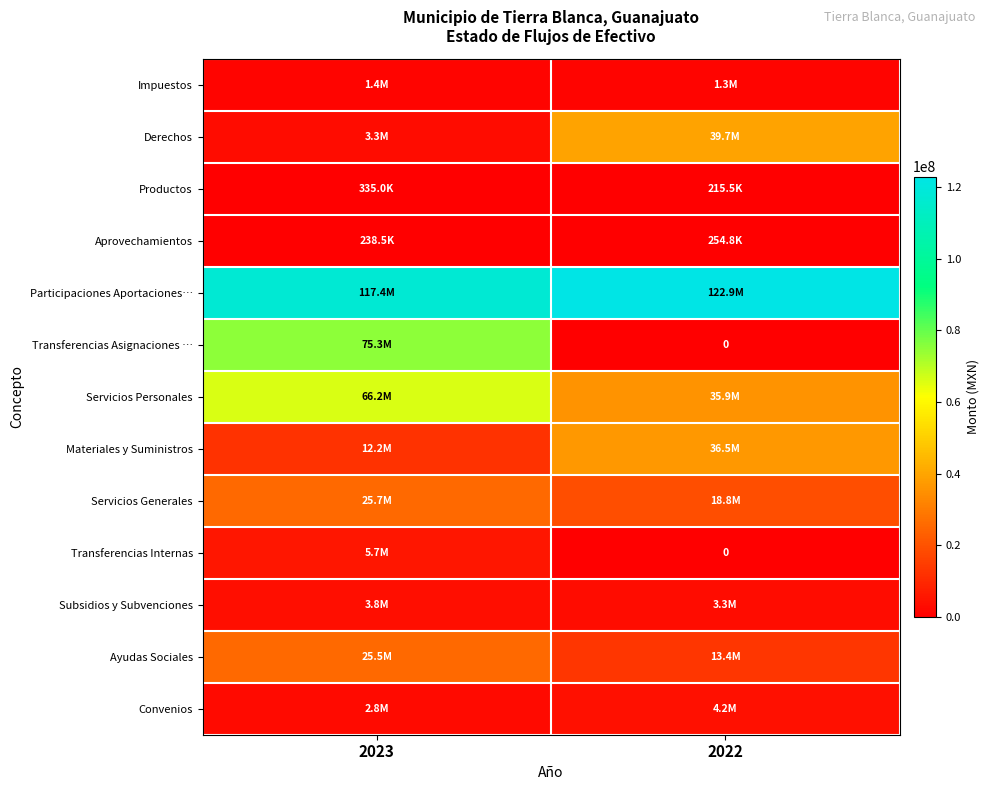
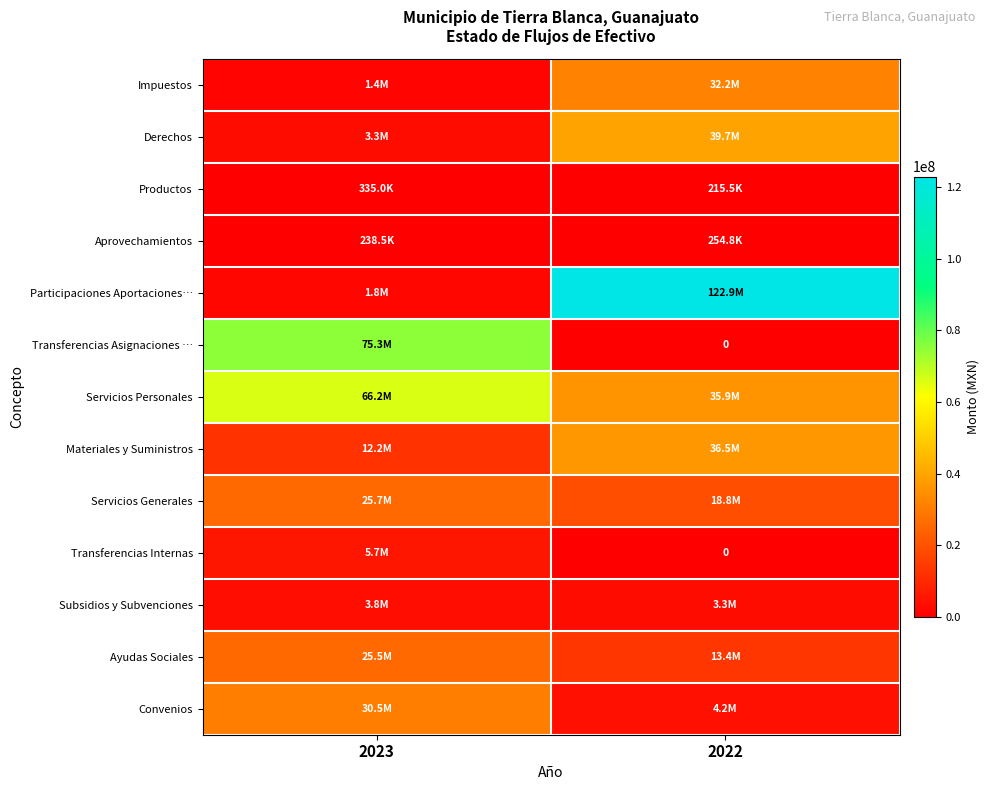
  {
    "Impuestos": {
      "2023": "1.4M",
-     "2022": "1.3M"
+     "2022": "32.2M"
    },
    "Derechos": {
      "2023": "3.3M",
      "2022": "39.7M"
    },
    "Productos": {
      "2023": "335.0K",
      "2022": "215.5K"
    },
    "Aprovechamientos": {
      "2023": "238.5K",
      "2022": "254.8K"
    },
    "Participaciones Aportaciones…": {
-     "2023": "117.4M",
+     "2023": "1.8M",
      "2022": "122.9M"
    },
    "Transferencias Asignaciones …": {
      "2023": "75.3M",
      "2022": "0"
    },
    "Servicios Personales": {
      "2023": "66.2M",
      "2022": "35.9M"
    },
    "Materiales y Suministros": {
      "2023": "12.2M",
      "2022": "36.5M"
    },
    "Servicios Generales": {
      "2023": "25.7M",
      "2022": "18.8M"
    },
    "Transferencias Internas": {
      "2023": "5.7M",
      "2022": "0"
    },
    "Subsidios y Subvenciones": {
      "2023": "3.8M",
      "2022": "3.3M"
    },
    "Ayudas Sociales": {
      "2023": "25.5M",
      "2022": "13.4M"
    },
    "Convenios": {
-     "2023": "2.8M",
+     "2023": "30.5M",
      "2022": "4.2M"
    }
  }
